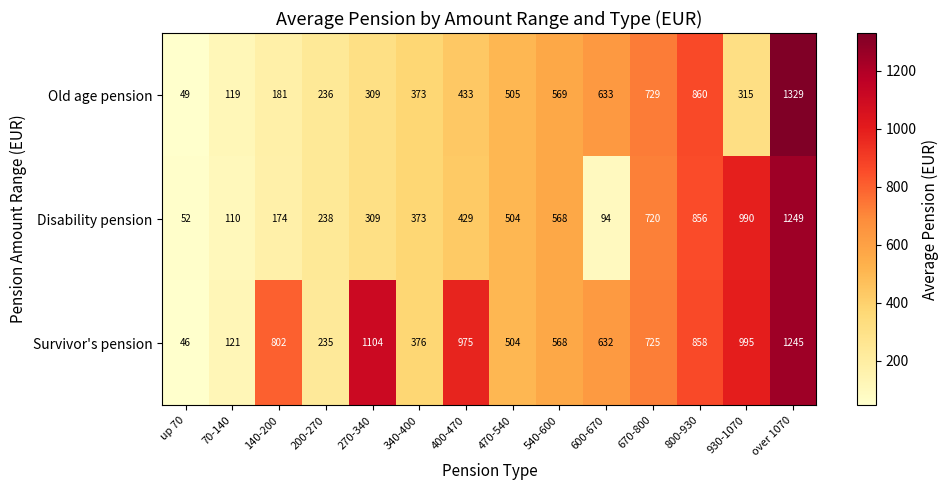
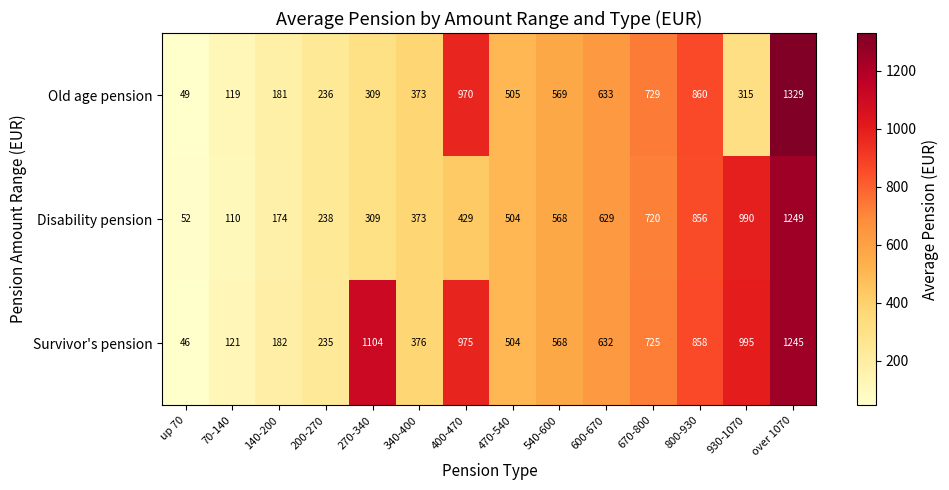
  {
    "Old age pension": {
      "up 70": 49,
      "70-140": 119,
      "140-200": 181,
      "200-270": 236,
      "270-340": 309,
      "340-400": 373,
-     "400-470": 433,
+     "400-470": 970,
      "470-540": 505,
      "540-600": 569,
      "600-670": 633,
      "670-800": 729,
      "800-930": 860,
      "930-1070": 315,
      "over 1070": 1329
    },
    "Disability pension": {
      "up 70": 52,
      "70-140": 110,
      "140-200": 174,
      "200-270": 238,
      "270-340": 309,
      "340-400": 373,
      "400-470": 429,
      "470-540": 504,
      "540-600": 568,
-     "600-670": 94,
+     "600-670": 629,
      "670-800": 720,
      "800-930": 856,
      "930-1070": 990,
      "over 1070": 1249
    },
    "Survivor's pension": {
      "up 70": 46,
      "70-140": 121,
-     "140-200": 802,
+     "140-200": 182,
      "200-270": 235,
      "270-340": 1104,
      "340-400": 376,
      "400-470": 975,
      "470-540": 504,
      "540-600": 568,
      "600-670": 632,
      "670-800": 725,
      "800-930": 858,
      "930-1070": 995,
      "over 1070": 1245
    }
  }
